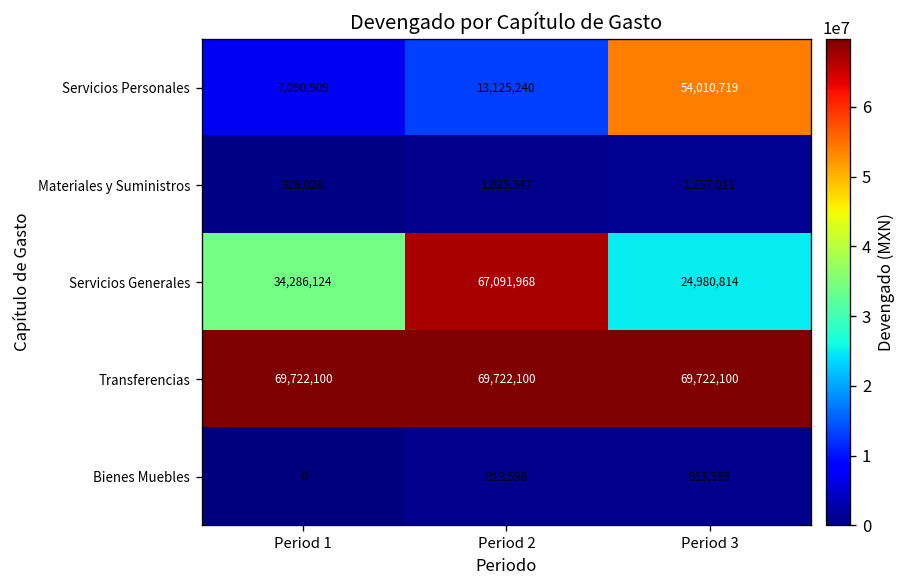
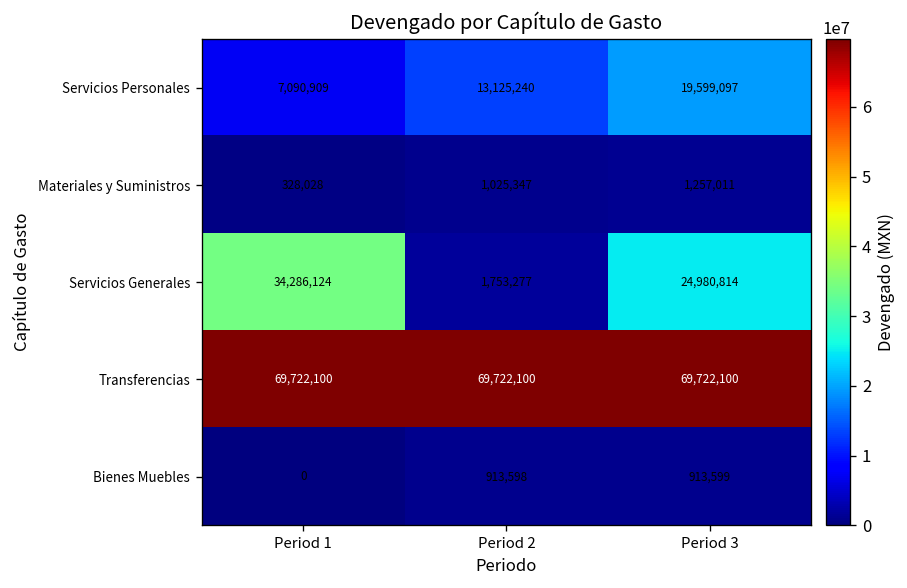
  {
    "Servicios Personales": {
      "Period 1": "7,090,909",
      "Period 2": "13,125,240",
-     "Period 3": "54,010,719"
+     "Period 3": "19,599,097"
    },
    "Materiales y Suministros": {
      "Period 1": "328,028",
      "Period 2": "1,025,347",
      "Period 3": "1,257,011"
    },
    "Servicios Generales": {
      "Period 1": "34,286,124",
-     "Period 2": "67,091,968",
+     "Period 2": "1,753,277",
      "Period 3": "24,980,814"
    },
    "Transferencias": {
      "Period 1": "69,722,100",
      "Period 2": "69,722,100",
      "Period 3": "69,722,100"
    },
    "Bienes Muebles": {
      "Period 1": "0",
      "Period 2": "913,598",
      "Period 3": "913,599"
    }
  }
